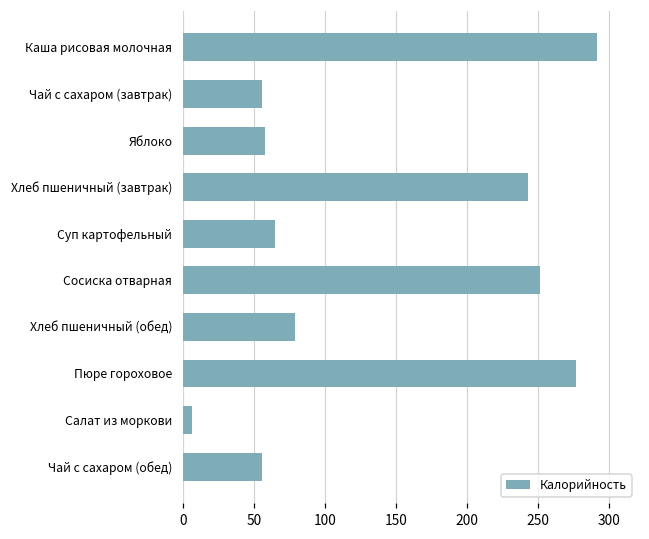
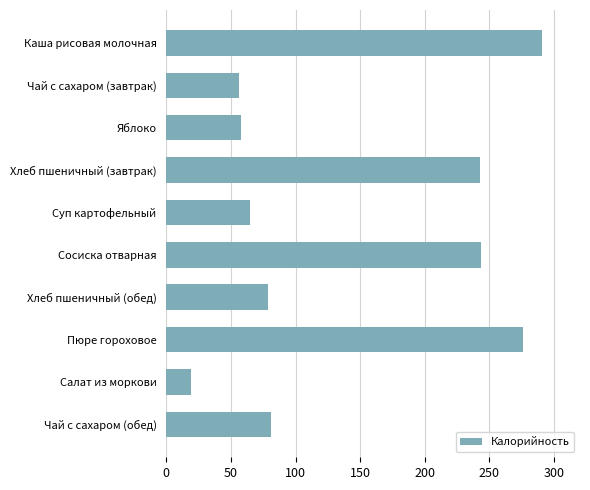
  {
    "Каша рисовая молочная": 291,
    "Чай с сахаром (завтрак)": 56,
    "Яблоко": 58,
    "Хлеб пшеничный (завтрак)": 243,
    "Суп картофельный": 65,
-   "Сосиска отварная": 251,
+   "Сосиска отварная": 244,
    "Хлеб пшеничный (обед)": 79,
    "Пюре гороховое": 276,
-   "Салат из моркови": 6,
-   "Чай с сахаром (обед)": 56
+   "Салат из моркови": 19,
+   "Чай с сахаром (обед)": 81
  }
